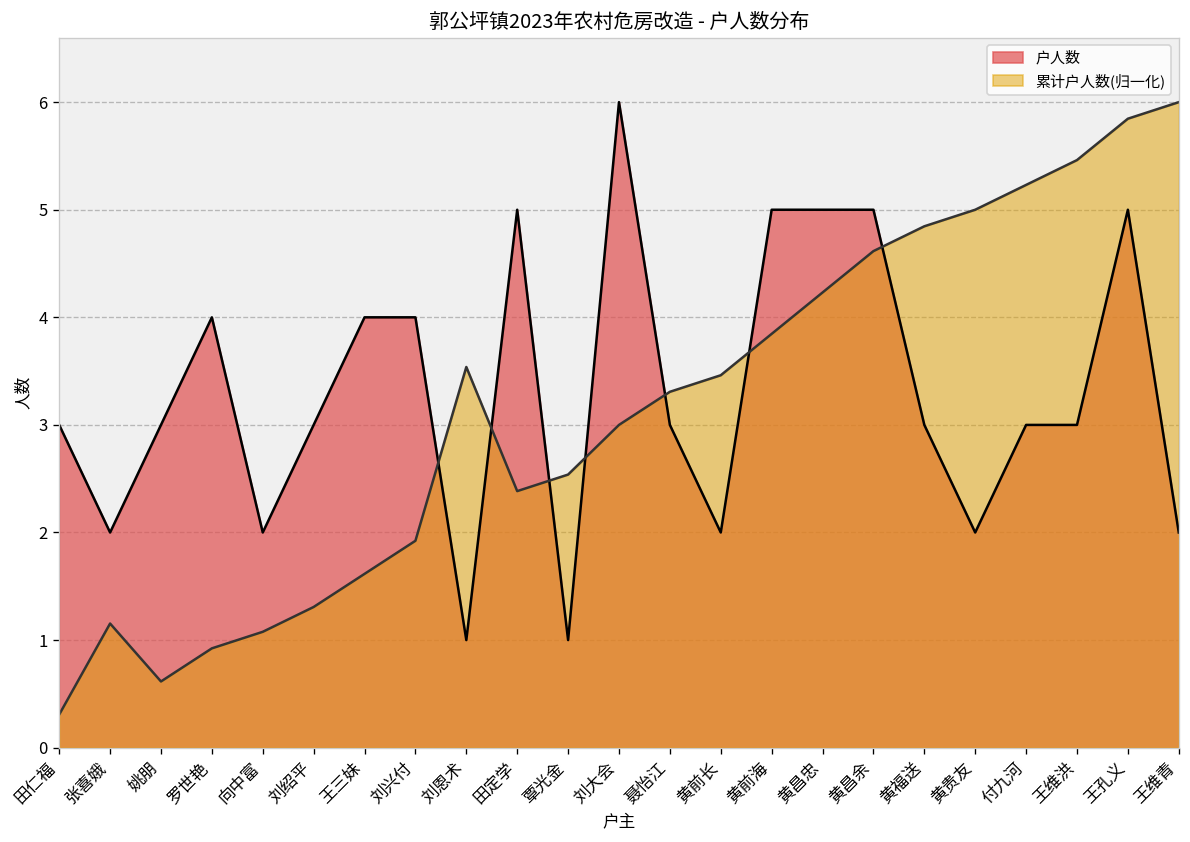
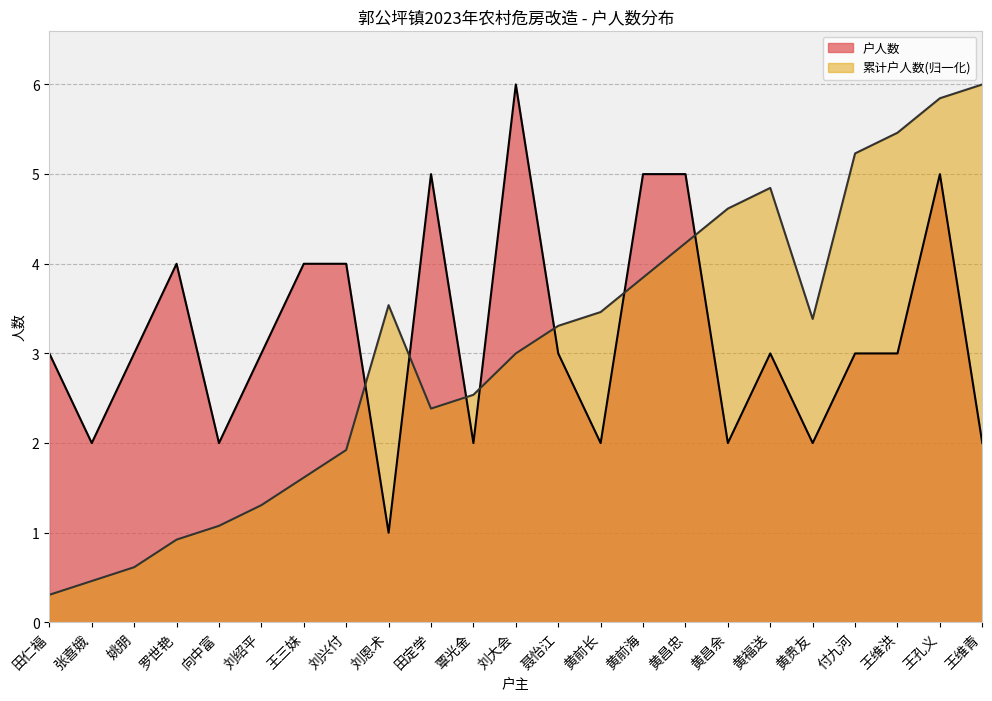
  {
    "户人数": {
      "田仁福": 3,
      "张喜娥": 2,
      "姚朋": 3,
      "罗世艳": 4,
      "向中富": 2,
      "刘绍平": 3,
      "王三妹": 4,
      "刘兴付": 4,
      "刘恩术": 1,
      "田定学": 5,
-     "覃光金": 1,
+     "覃光金": 2,
      "刘大会": 6,
      "聂怡江": 3,
      "黄前长": 2,
      "黄前海": 5,
      "黄昌忠": 5,
-     "黄昌余": 5,
+     "黄昌余": 2,
      "黄福送": 3,
      "黄贵友": 2,
      "付九河": 3,
      "王维洪": 3,
      "王孔义": 5,
      "王维青": 2
    },
    "累计户人数(归一化)": {
      "田仁福": 0.3,
-     "张喜娥": 1.2,
+     "张喜娥": 0.5,
      "姚朋": 0.6,
      "罗世艳": 0.9,
      "向中富": 1.1,
      "刘绍平": 1.3,
      "王三妹": 1.6,
      "刘兴付": 1.9,
      "刘恩术": 3.5,
      "田定学": 2.4,
      "覃光金": 2.5,
      "刘大会": 3.0,
      "聂怡江": 3.3,
      "黄前长": 3.5,
      "黄前海": 3.8,
      "黄昌忠": 4.2,
      "黄昌余": 4.6,
      "黄福送": 4.8,
-     "黄贵友": 5.0,
+     "黄贵友": 3.4,
      "付九河": 5.2,
      "王维洪": 5.5,
      "王孔义": 5.8,
      "王维青": 6.0
    }
  }
